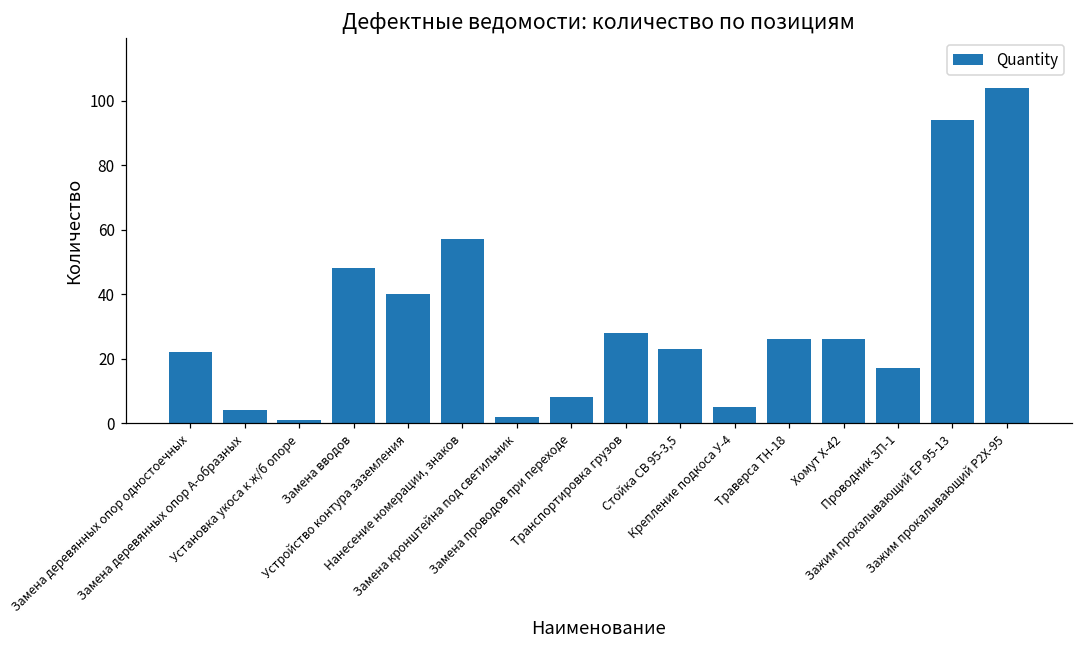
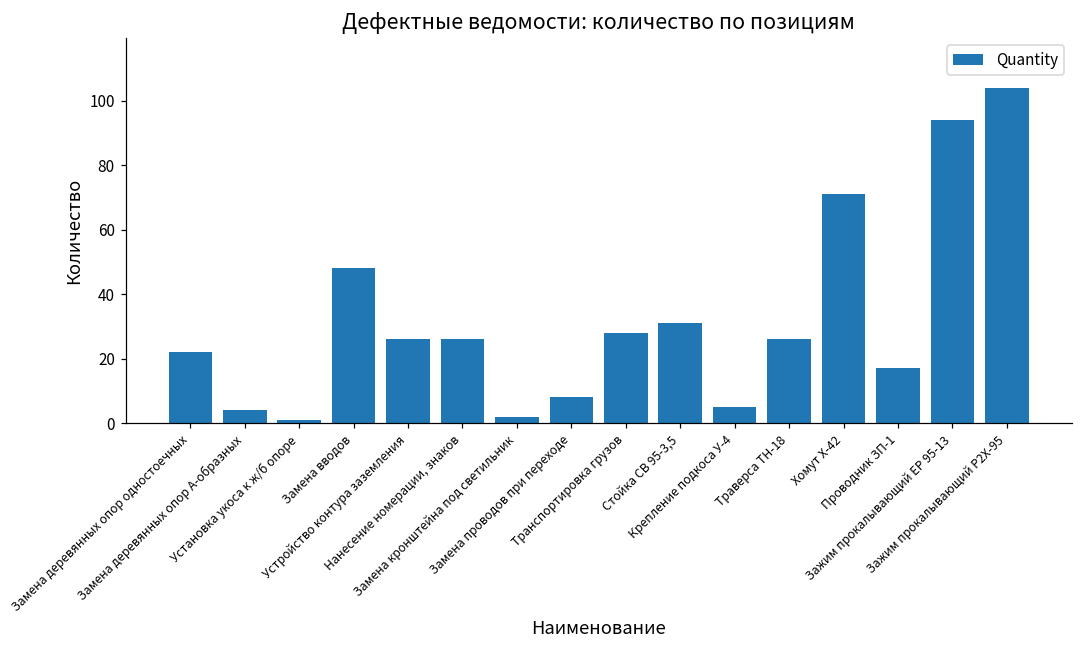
  {
    "Замена деревянных опор одностоечных": 22,
    "Замена деревянных опор А-образных": 4,
    "Установка укоса к ж/б опоре": 1,
    "Замена вводов": 48,
-   "Устройство контура заземления": 40,
-   "Нанесение номерации, знаков": 57,
+   "Устройство контура заземления": 26,
+   "Нанесение номерации, знаков": 26,
    "Замена кронштейна под светильник": 2,
    "Замена проводов при переходе": 8,
    "Транспортировка грузов": 28,
-   "Стойка СВ 95-3,5": 23,
+   "Стойка СВ 95-3,5": 31,
    "Крепление подкоса У-4": 5,
    "Траверса ТН-18": 26,
-   "Хомут Х-42": 26,
+   "Хомут Х-42": 71,
    "Проводник ЗП-1": 17,
    "Зажим прокалывающий ЕР 95-13": 94,
    "Зажим прокалывающий Р2Х-95": 104
  }
